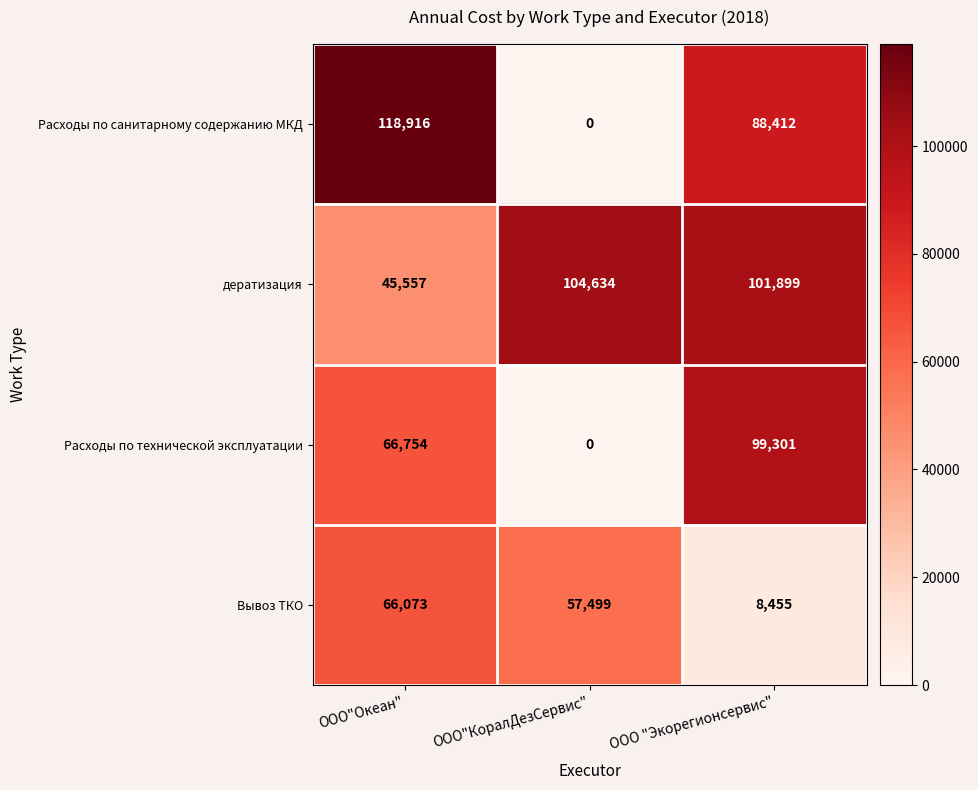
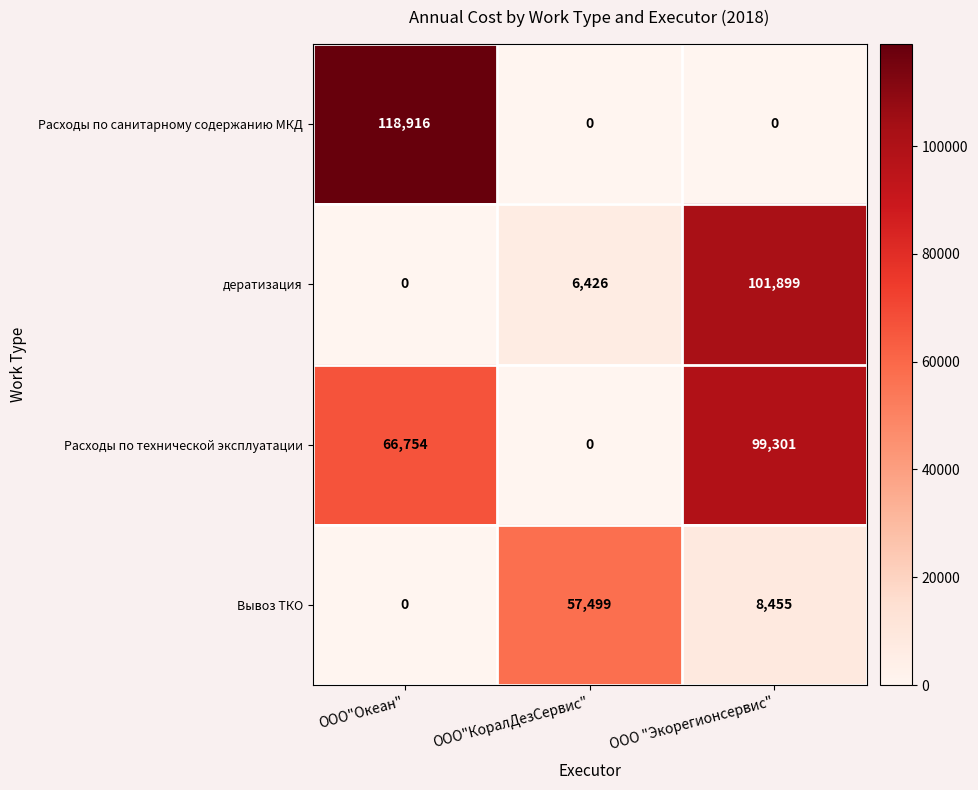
  {
    "Расходы по санитарному содержанию МКД": {
      "ООО\"Океан\"": "118,916",
      "ООО\"КоралДезСервис\"": "0",
-     "ООО \"Экорегионсервис\"": "88,412"
+     "ООО \"Экорегионсервис\"": "0"
    },
    "дератизация": {
-     "ООО\"Океан\"": "45,557",
-     "ООО\"КоралДезСервис\"": "104,634",
+     "ООО\"Океан\"": "0",
+     "ООО\"КоралДезСервис\"": "6,426",
      "ООО \"Экорегионсервис\"": "101,899"
    },
    "Расходы по технической эксплуатации": {
      "ООО\"Океан\"": "66,754",
      "ООО\"КоралДезСервис\"": "0",
      "ООО \"Экорегионсервис\"": "99,301"
    },
    "Вывоз ТКО": {
-     "ООО\"Океан\"": "66,073",
+     "ООО\"Океан\"": "0",
      "ООО\"КоралДезСервис\"": "57,499",
      "ООО \"Экорегионсервис\"": "8,455"
    }
  }
